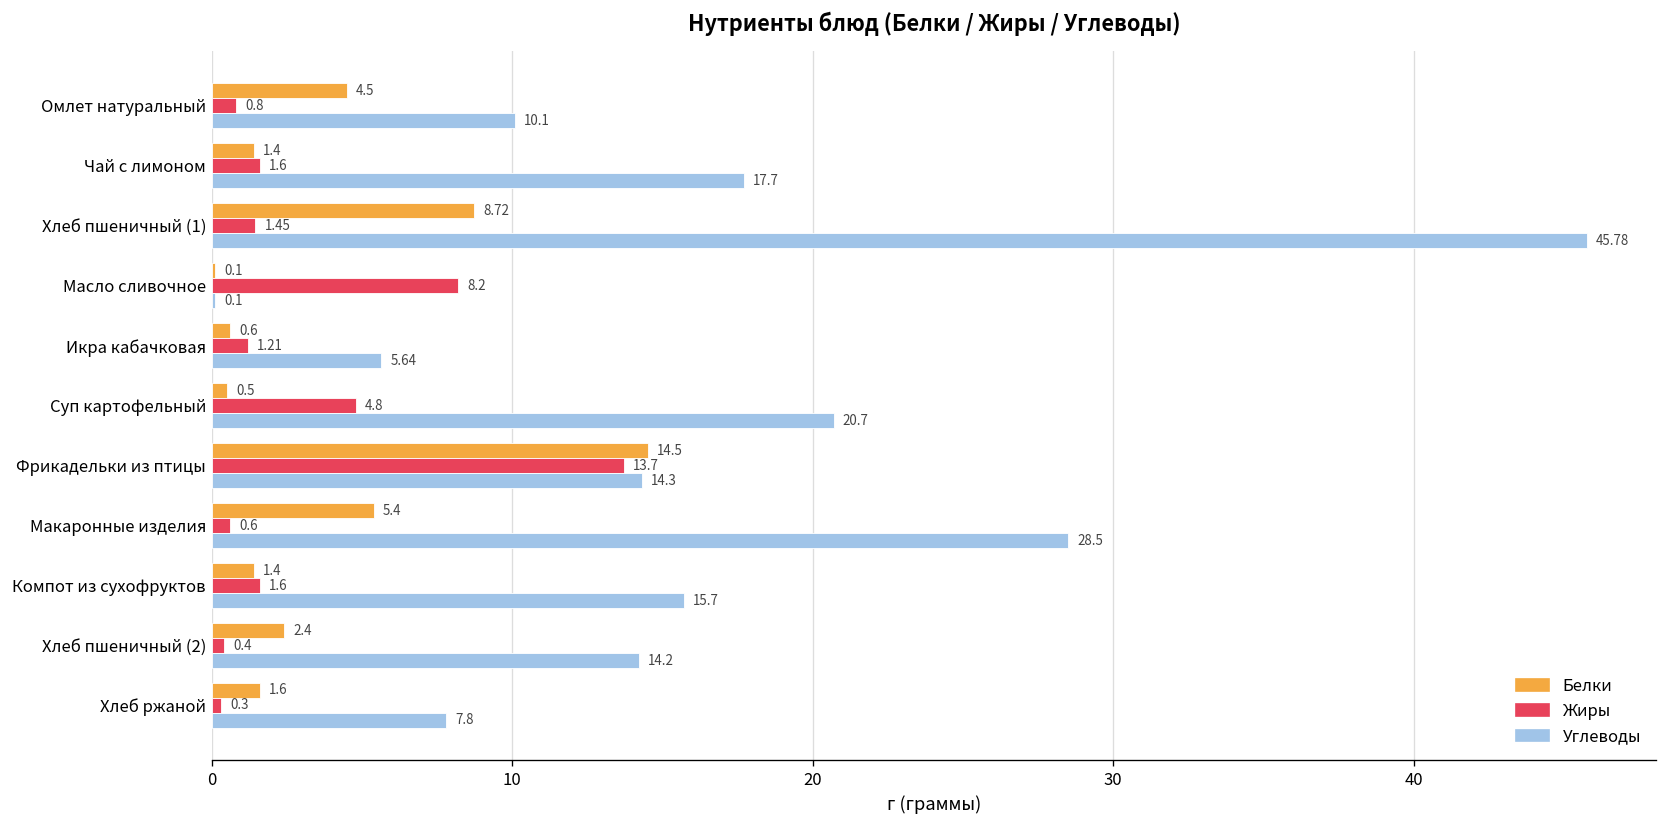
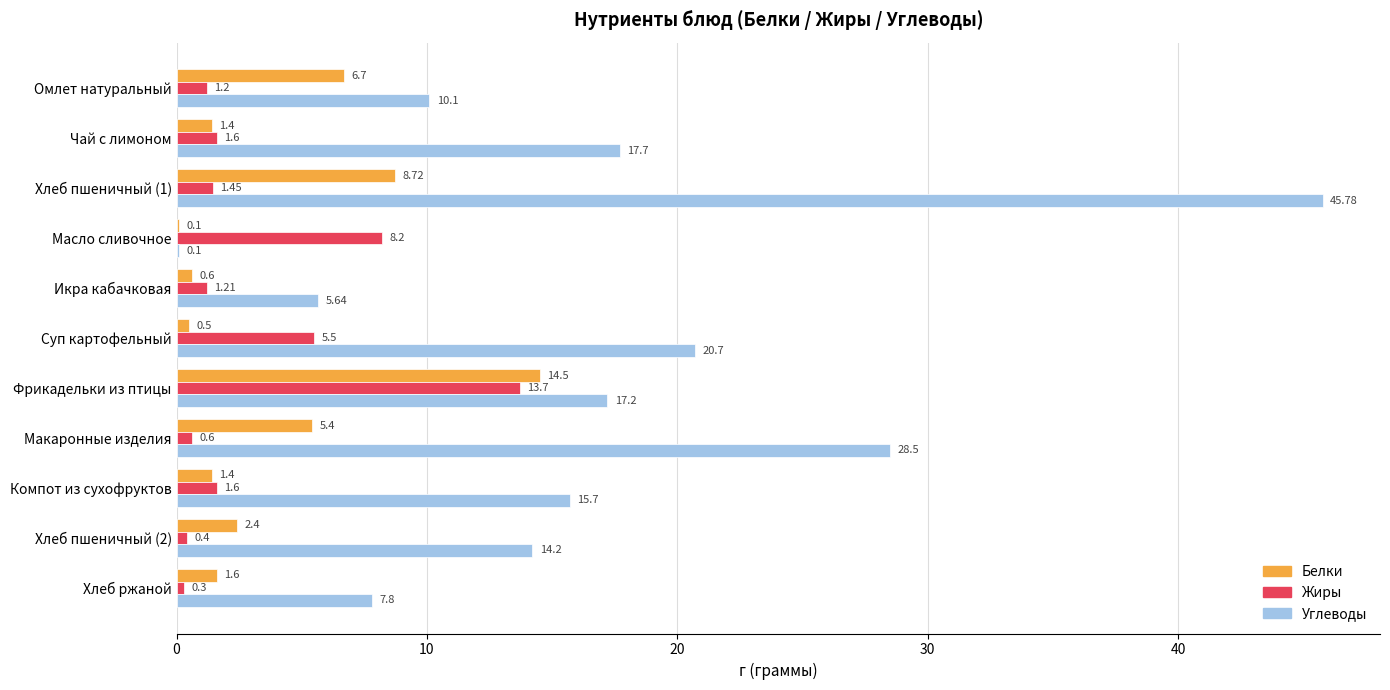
  {
    "Белки": {
-     "Омлет натуральный": 4.5,
+     "Омлет натуральный": 6.7,
      "Чай с лимоном": 1.4,
      "Хлеб пшеничный (1)": 8.72,
      "Масло сливочное": 0.1,
      "Икра кабачковая": 0.6,
      "Суп картофельный": 0.5,
      "Фрикадельки из птицы": 14.5,
      "Макаронные изделия": 5.4,
      "Компот из сухофруктов": 1.4,
      "Хлеб пшеничный (2)": 2.4,
      "Хлеб ржаной": 1.6
    },
    "Жиры": {
-     "Омлет натуральный": 0.8,
+     "Омлет натуральный": 1.2,
      "Чай с лимоном": 1.6,
      "Хлеб пшеничный (1)": 1.45,
      "Масло сливочное": 8.2,
      "Икра кабачковая": 1.21,
-     "Суп картофельный": 4.8,
+     "Суп картофельный": 5.5,
      "Фрикадельки из птицы": 13.7,
      "Макаронные изделия": 0.6,
      "Компот из сухофруктов": 1.6,
      "Хлеб пшеничный (2)": 0.4,
      "Хлеб ржаной": 0.3
    },
    "Углеводы": {
      "Омлет натуральный": 10.1,
      "Чай с лимоном": 17.7,
      "Хлеб пшеничный (1)": 45.78,
      "Масло сливочное": 0.1,
      "Икра кабачковая": 5.64,
      "Суп картофельный": 20.7,
-     "Фрикадельки из птицы": 14.3,
+     "Фрикадельки из птицы": 17.2,
      "Макаронные изделия": 28.5,
      "Компот из сухофруктов": 15.7,
      "Хлеб пшеничный (2)": 14.2,
      "Хлеб ржаной": 7.8
    }
  }
